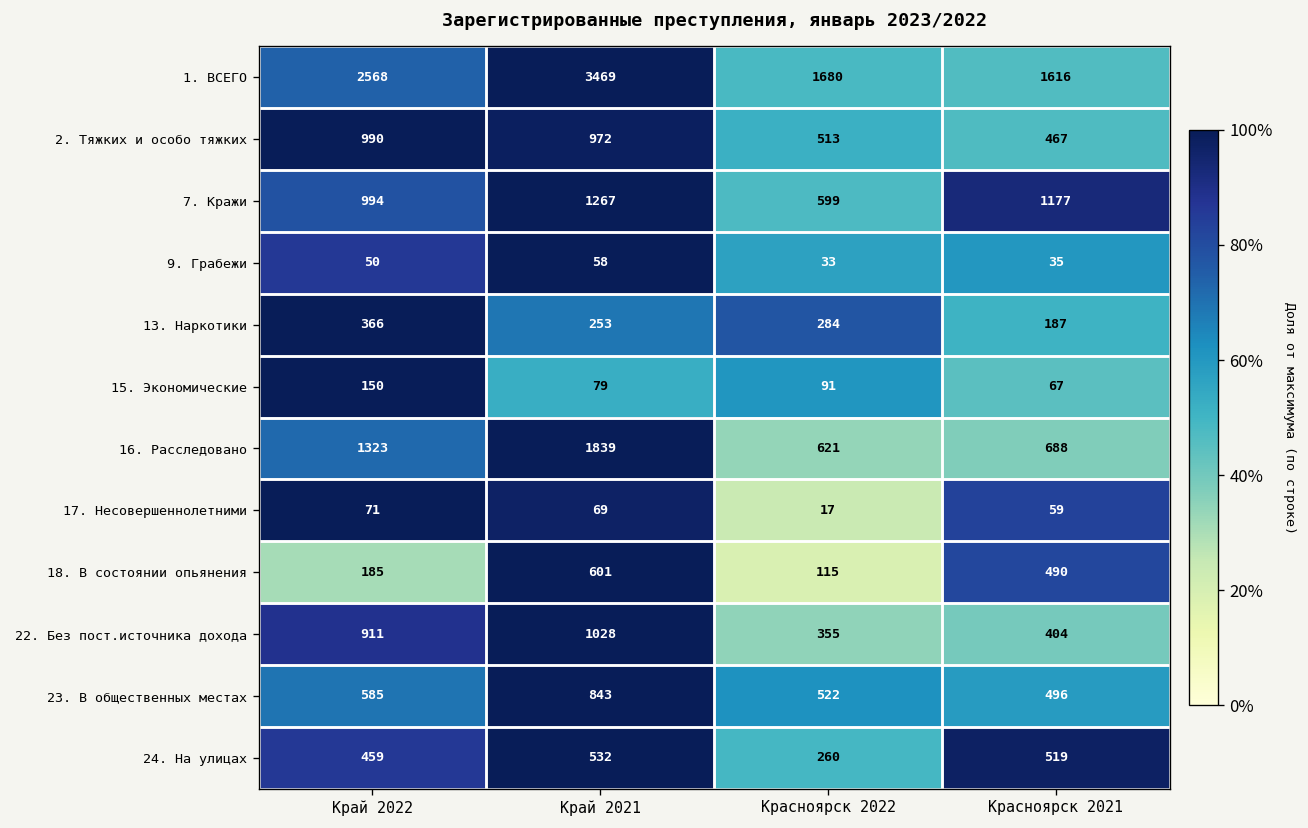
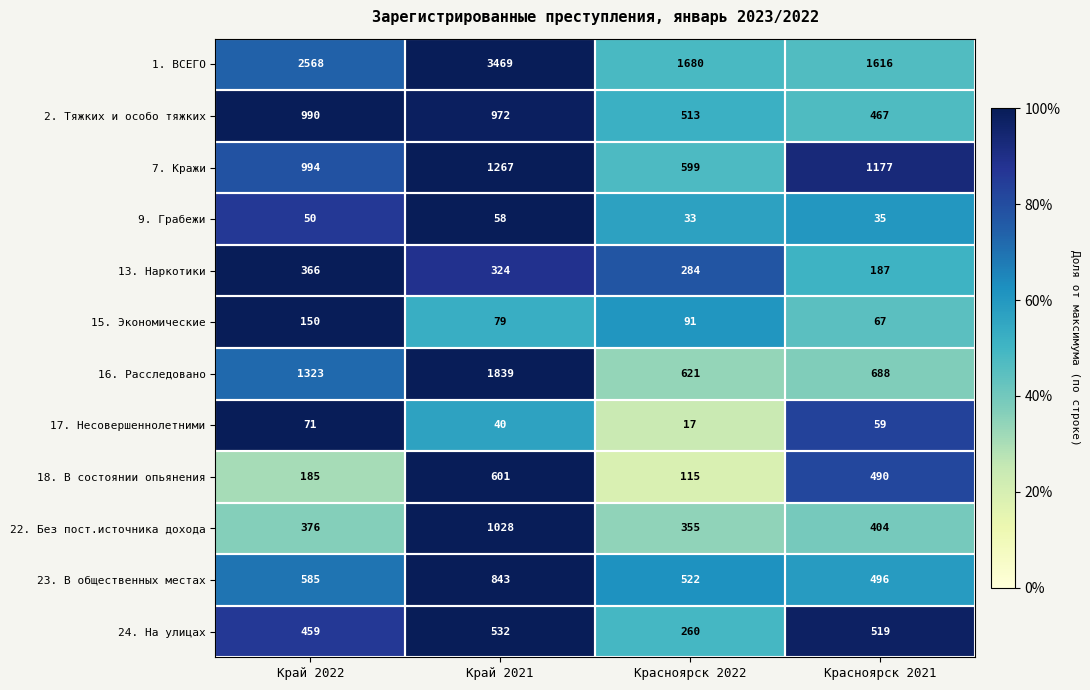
  {
    "1. ВСЕГО": {
      "Край 2022": 2568,
      "Край 2021": 3469,
      "Красноярск 2022": 1680,
      "Красноярск 2021": 1616
    },
    "2. Тяжких и особо тяжких": {
      "Край 2022": 990,
      "Край 2021": 972,
      "Красноярск 2022": 513,
      "Красноярск 2021": 467
    },
    "7. Кражи": {
      "Край 2022": 994,
      "Край 2021": 1267,
      "Красноярск 2022": 599,
      "Красноярск 2021": 1177
    },
    "9. Грабежи": {
      "Край 2022": 50,
      "Край 2021": 58,
      "Красноярск 2022": 33,
      "Красноярск 2021": 35
    },
    "13. Наркотики": {
      "Край 2022": 366,
-     "Край 2021": 253,
+     "Край 2021": 324,
      "Красноярск 2022": 284,
      "Красноярск 2021": 187
    },
    "15. Экономические": {
      "Край 2022": 150,
      "Край 2021": 79,
      "Красноярск 2022": 91,
      "Красноярск 2021": 67
    },
    "16. Расследовано": {
      "Край 2022": 1323,
      "Край 2021": 1839,
      "Красноярск 2022": 621,
      "Красноярск 2021": 688
    },
    "17. Несовершеннолетними": {
      "Край 2022": 71,
-     "Край 2021": 69,
+     "Край 2021": 40,
      "Красноярск 2022": 17,
      "Красноярск 2021": 59
    },
    "18. В состоянии опьянения": {
      "Край 2022": 185,
      "Край 2021": 601,
      "Красноярск 2022": 115,
      "Красноярск 2021": 490
    },
    "22. Без пост.источника дохода": {
-     "Край 2022": 911,
+     "Край 2022": 376,
      "Край 2021": 1028,
      "Красноярск 2022": 355,
      "Красноярск 2021": 404
    },
    "23. В общественных местах": {
      "Край 2022": 585,
      "Край 2021": 843,
      "Красноярск 2022": 522,
      "Красноярск 2021": 496
    },
    "24. На улицах": {
      "Край 2022": 459,
      "Край 2021": 532,
      "Красноярск 2022": 260,
      "Красноярск 2021": 519
    }
  }
